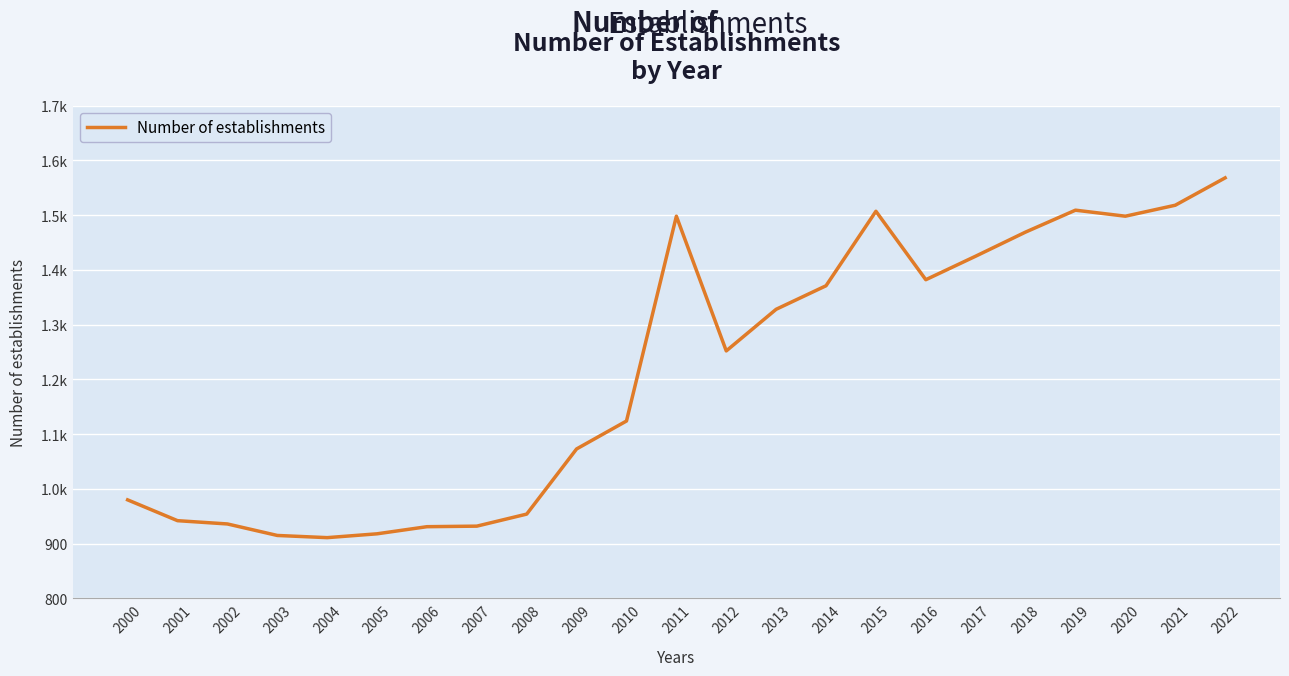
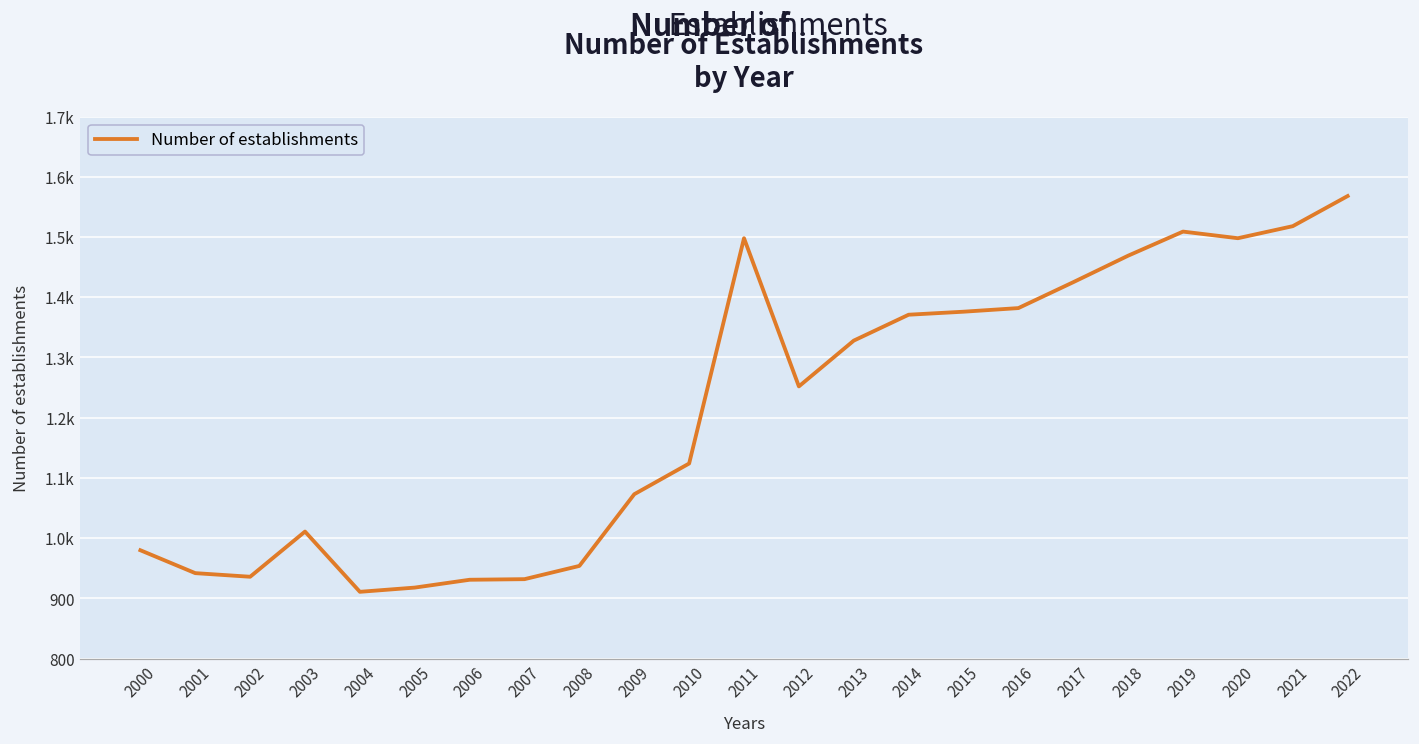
  {
    "2000": 980,
    "2001": 940,
    "2002": 940,
-   "2003": 920,
+   "2003": 1010,
    "2004": 910,
    "2005": 920,
    "2006": 930,
    "2007": 930,
    "2008": 950,
    "2009": 1070,
    "2010": 1120,
    "2011": 1500,
    "2012": 1250,
    "2013": 1330,
    "2014": 1370,
-   "2015": 1510,
+   "2015": 1380,
    "2016": 1380,
    "2017": 1430,
    "2018": 1470,
    "2019": 1510,
    "2020": 1500,
    "2021": 1520,
    "2022": 1570
  }
